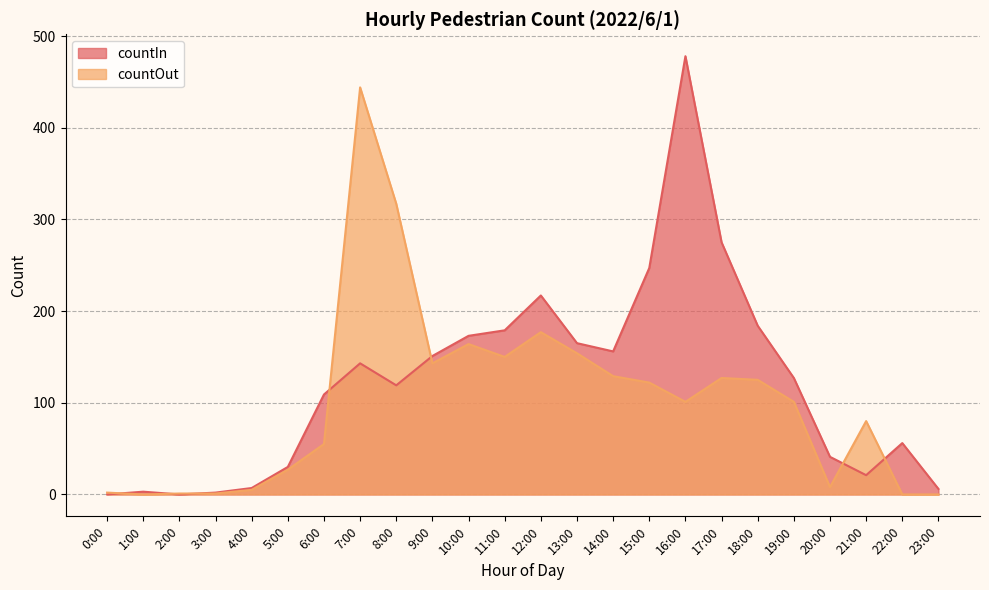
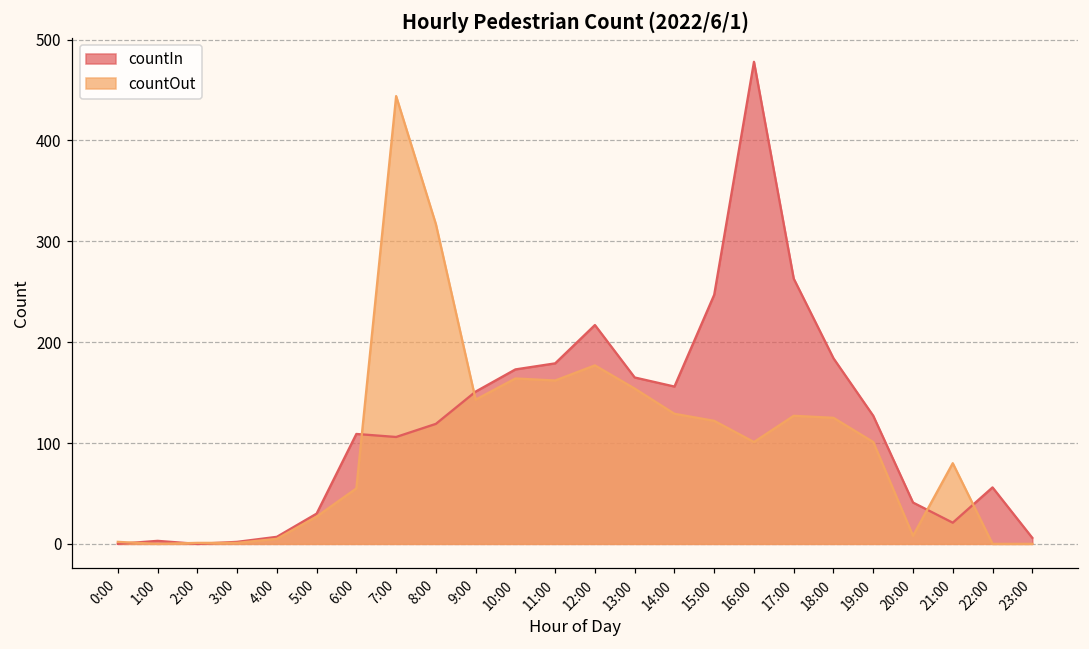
  {
    "countIn": {
      "1:00": 0,
      "5:00": 30,
      "6:00": 110,
-     "7:00": 140,
+     "7:00": 110,
      "8:00": 120,
      "9:00": 150,
      "10:00": 170,
      "11:00": 180,
      "12:00": 220,
      "13:00": 170,
      "14:00": 160,
      "15:00": 250,
      "16:00": 480,
-     "17:00": 280,
+     "17:00": 260,
      "18:00": 180,
      "19:00": 130,
      "20:00": 40,
      "21:00": 20,
      "22:00": 60,
      "23:00": 10
    },
    "countOut": {
      "1:00": 0,
      "5:00": 30,
      "6:00": 60,
      "7:00": 440,
      "8:00": 320,
      "9:00": 140,
      "10:00": 160,
-     "11:00": 150,
+     "11:00": 160,
      "12:00": 180,
      "13:00": 150,
      "14:00": 130,
      "15:00": 120,
      "16:00": 100,
      "17:00": 130,
      "18:00": 130,
      "19:00": 100,
      "20:00": 10,
      "21:00": 80,
      "22:00": 0,
      "23:00": 0
    }
  }
